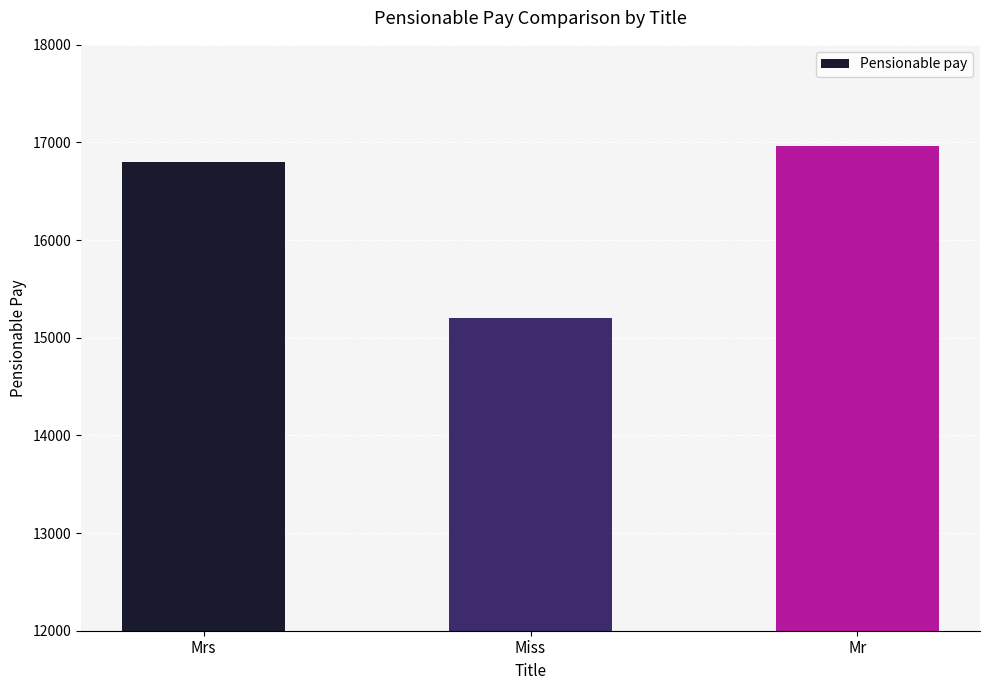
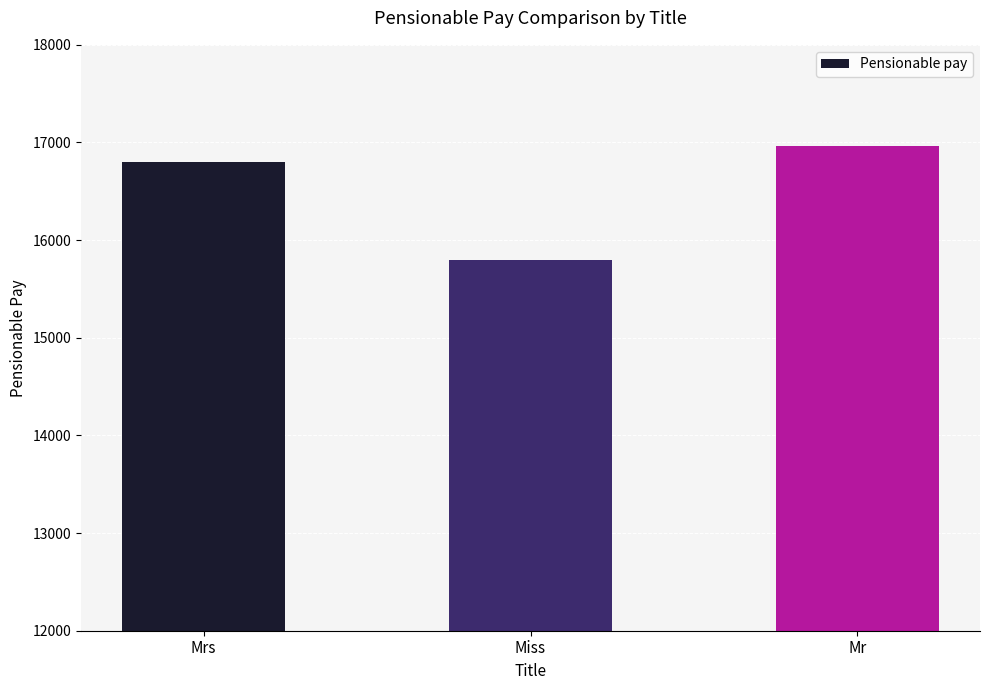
  {
    "Mrs": 16800,
-   "Miss": 15200,
+   "Miss": 15800,
    "Mr": 17000
  }
